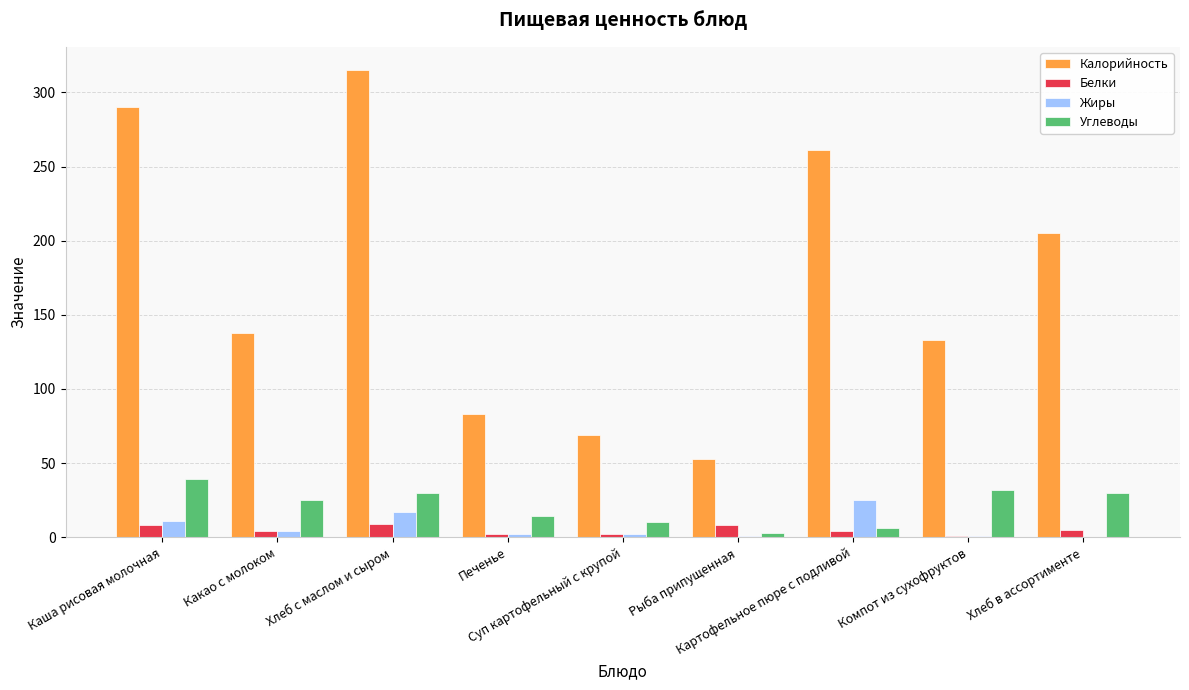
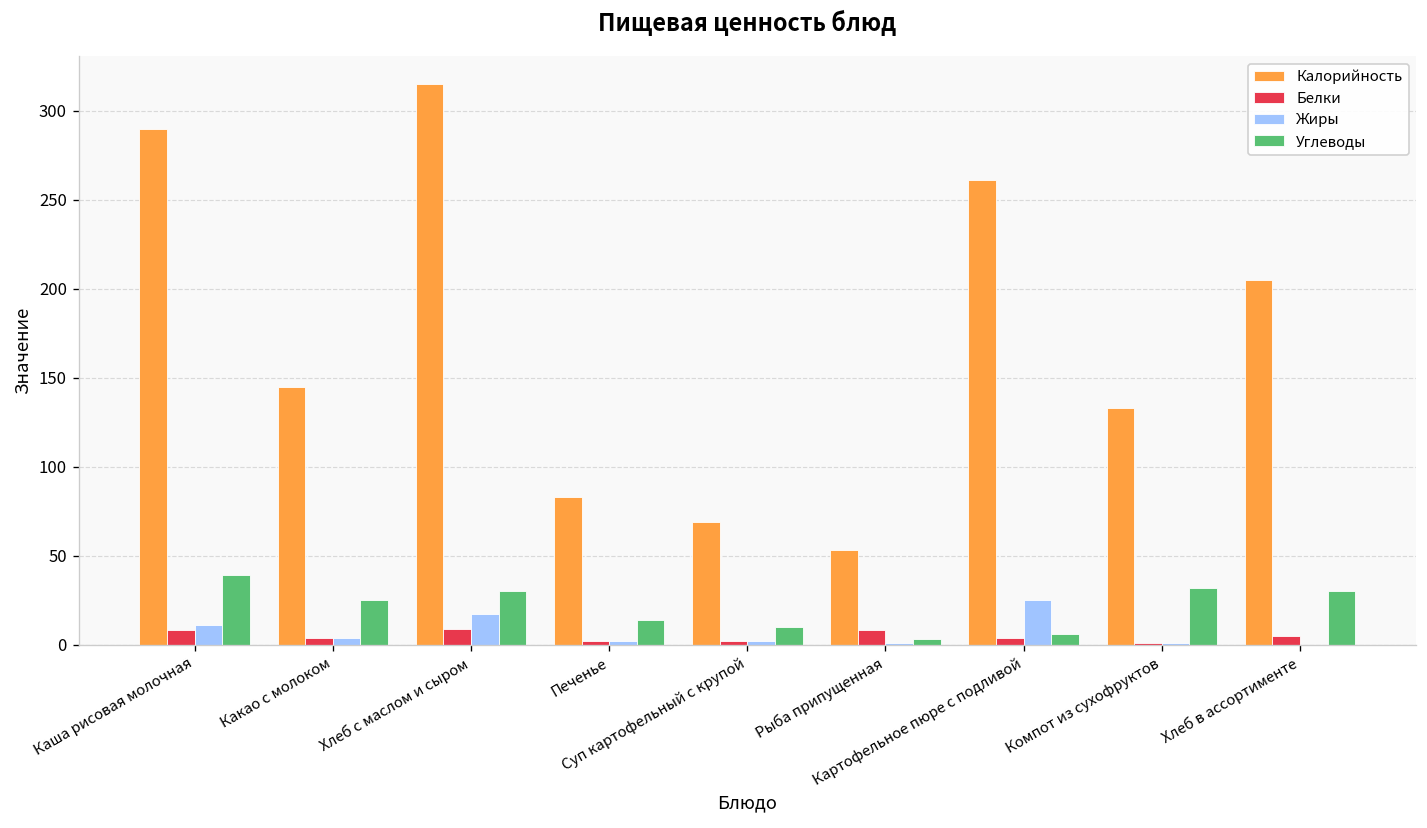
  {
    "Калорийность": {
      "Каша рисовая молочная": 290,
-     "Какао с молоком": 138,
+     "Какао с молоком": 145,
      "Хлеб с маслом и сыром": 315,
      "Печенье": 83,
      "Суп картофельный с крупой": 69,
      "Рыба припущенная": 53,
      "Картофельное пюре с подливой": 261,
      "Компот из сухофруктов": 133,
      "Хлеб в ассортименте": 205
    },
    "Белки": {
      "Каша рисовая молочная": 8,
      "Какао с молоком": 4,
      "Хлеб с маслом и сыром": 9,
      "Печенье": 2,
      "Суп картофельный с крупой": 2,
      "Рыба припущенная": 8,
      "Картофельное пюре с подливой": 4,
      "Хлеб в ассортименте": 5
    },
    "Жиры": {
      "Каша рисовая молочная": 11,
      "Какао с молоком": 4,
      "Хлеб с маслом и сыром": 17,
      "Печенье": 2,
      "Суп картофельный с крупой": 2,
      "Картофельное пюре с подливой": 25,
      "Хлеб в ассортименте": 0
    },
    "Углеводы": {
      "Каша рисовая молочная": 39,
      "Какао с молоком": 25,
      "Хлеб с маслом и сыром": 30,
      "Печенье": 14,
      "Суп картофельный с крупой": 10,
      "Рыба припущенная": 3,
      "Картофельное пюре с подливой": 6,
      "Компот из сухофруктов": 32,
      "Хлеб в ассортименте": 30
    }
  }
